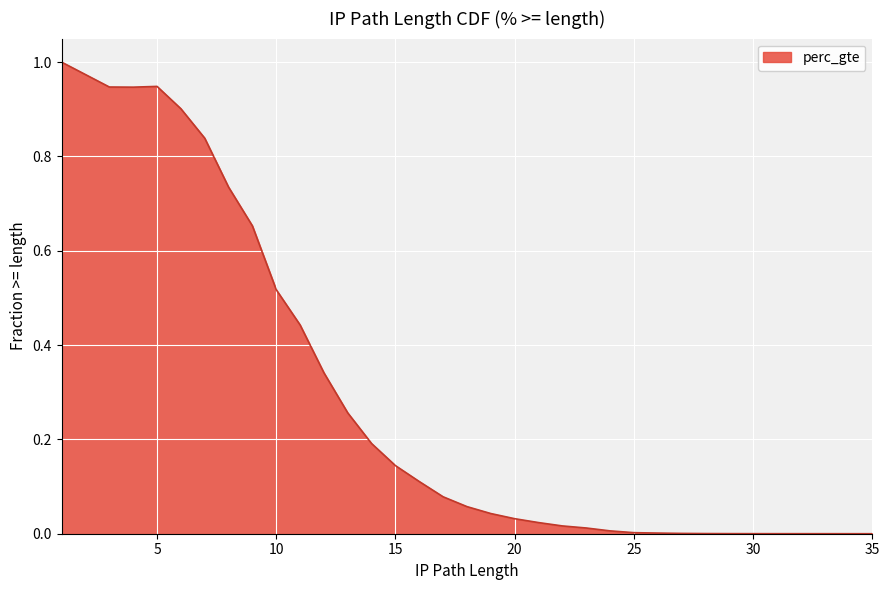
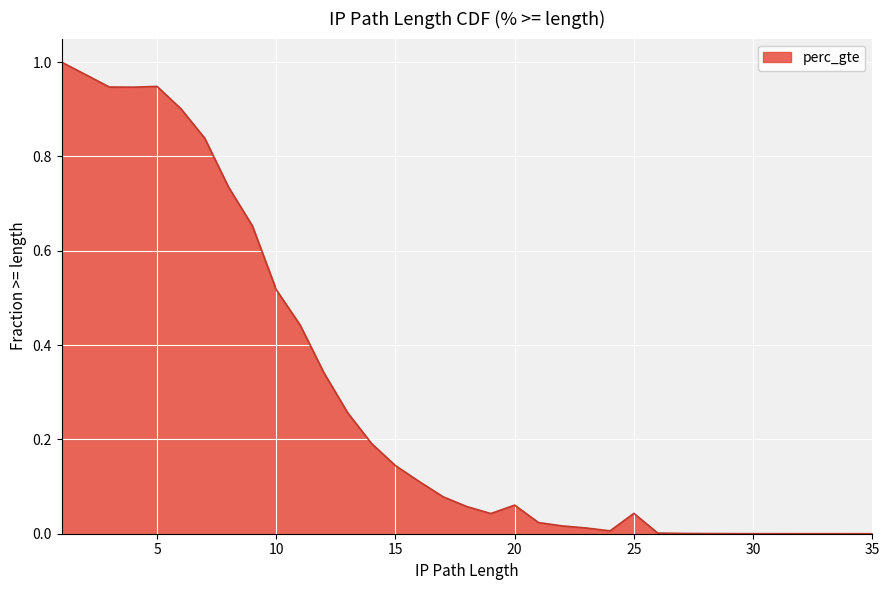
  {
    "5": 0.95,
    "10": 0.52,
    "15": 0.14,
-   "20": 0.03,
-   "25": 0.00,
+   "20": 0.06,
+   "25": 0.04,
    "30": 0.00,
    "35": 0.00
  }
